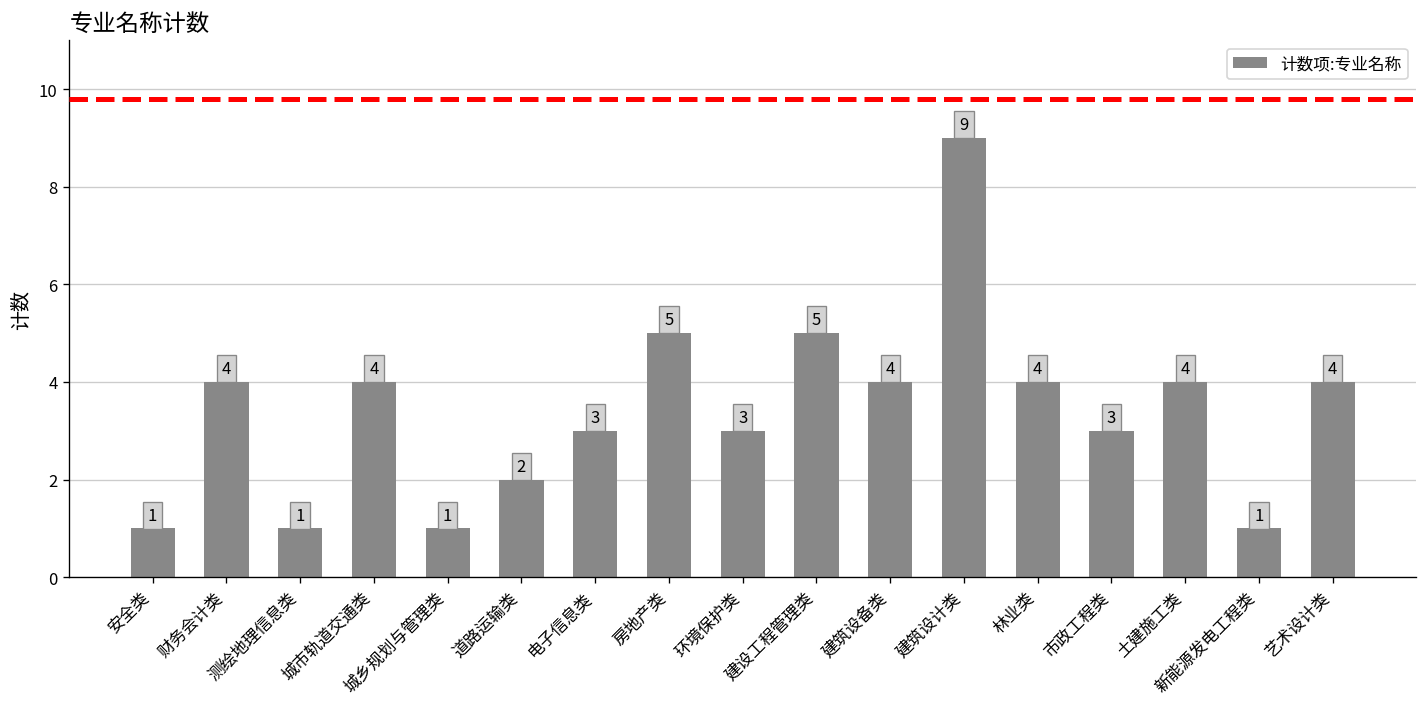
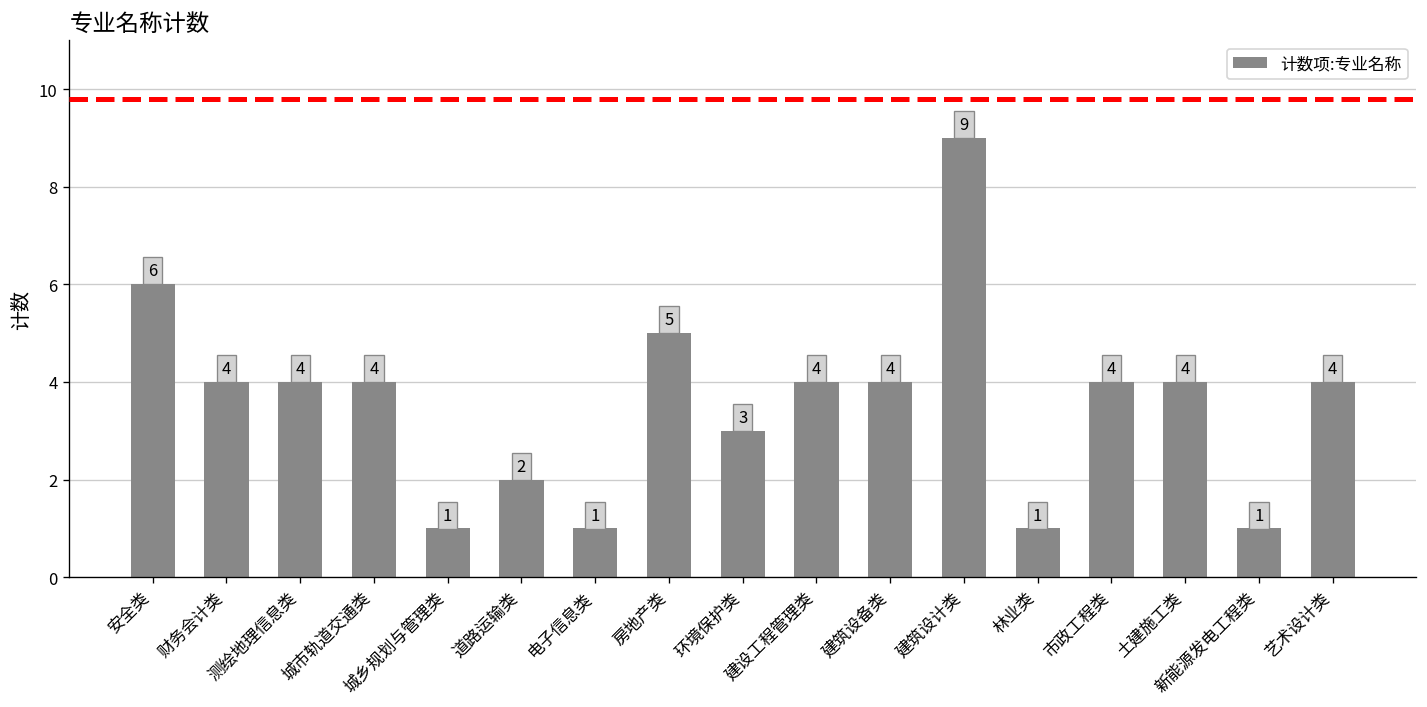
  {
-   "安全类": 1,
-   "测绘地理信息类": 1,
-   "电子信息类": 3,
-   "建设工程管理类": 5,
-   "林业类": 4,
-   "市政工程类": 3
+   "安全类": 6,
+   "测绘地理信息类": 4,
+   "电子信息类": 1,
+   "建设工程管理类": 4,
+   "林业类": 1,
+   "市政工程类": 4
  }
